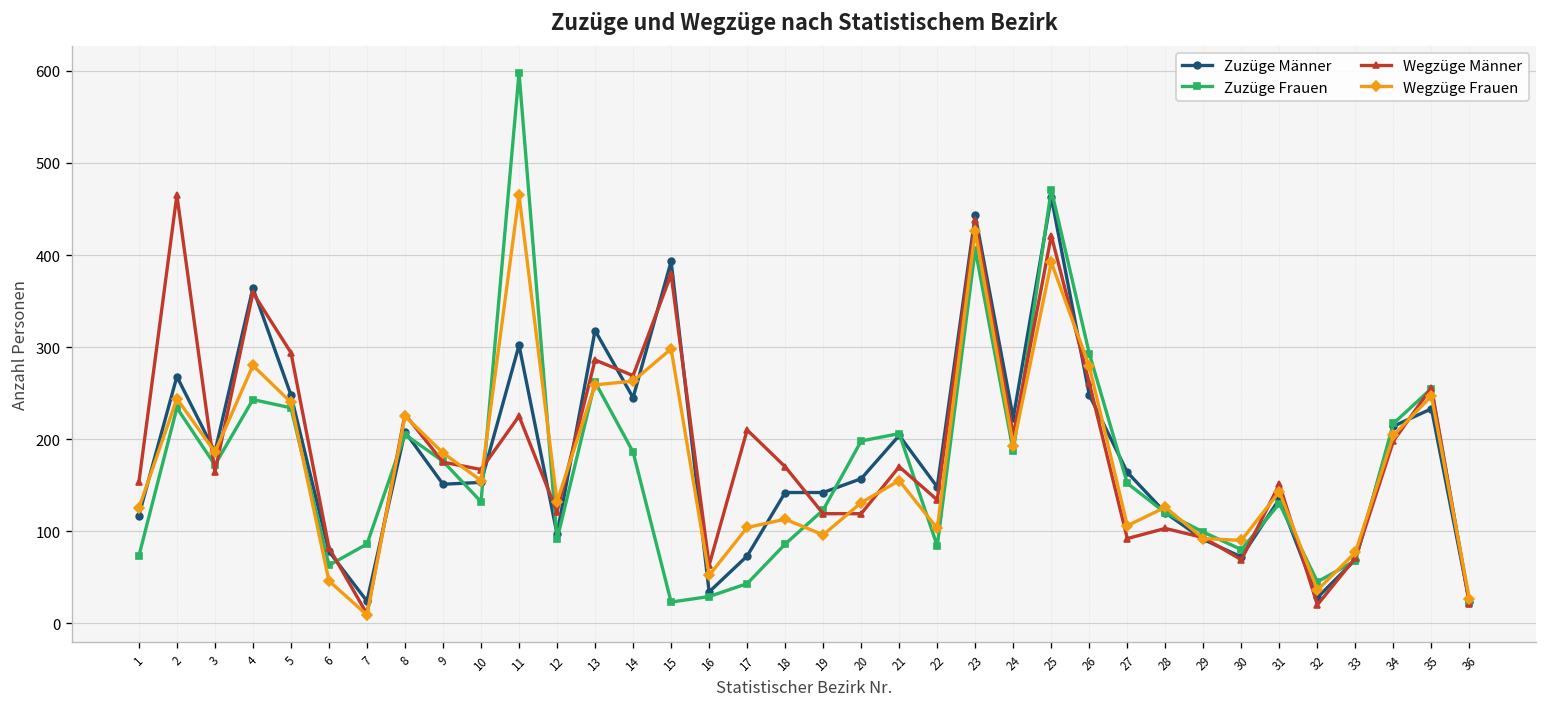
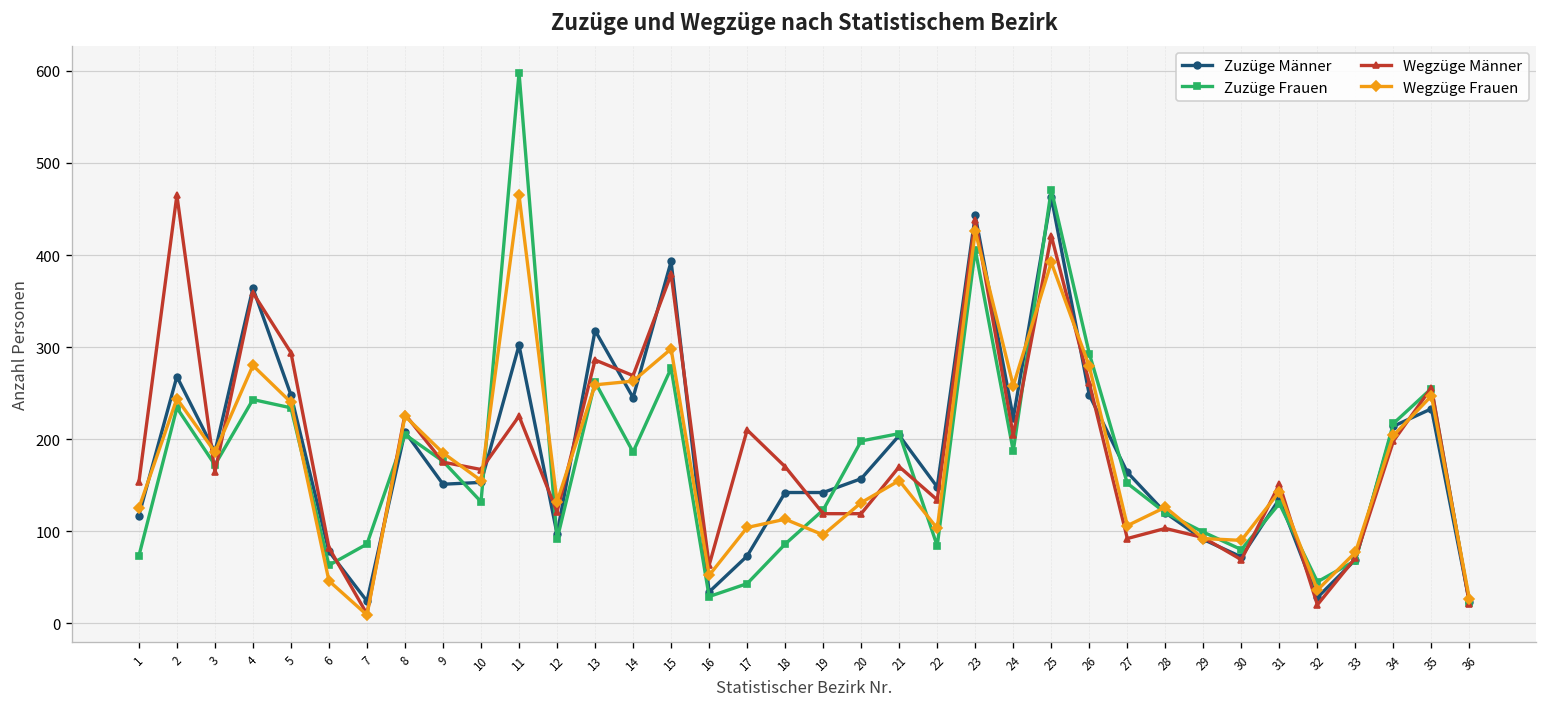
  {
    "Zuzüge Männer": {
      "1": 120,
      "2": 270,
      "4": 360,
      "5": 250,
      "6": 80,
      "7": 20,
      "9": 150,
      "11": 300,
      "12": 100,
      "13": 320,
      "14": 250,
      "15": 390,
      "16": 30,
      "17": 70,
      "18": 140,
      "19": 140,
      "20": 160,
      "22": 150,
      "23": 440,
      "24": 220,
      "25": 460,
      "26": 250,
      "27": 160,
      "31": 140,
      "32": 30,
      "35": 230
    },
    "Zuzüge Frauen": {
      "1": 70,
      "2": 230,
      "3": 170,
      "4": 240,
      "5": 230,
      "6": 60,
      "7": 90,
      "10": 130,
      "11": 600,
      "12": 90,
      "14": 190,
-     "15": 20,
+     "15": 280,
      "16": 30,
      "17": 40,
      "18": 90,
      "19": 120,
      "20": 200,
      "22": 80,
      "23": 410,
      "24": 190,
      "25": 470,
      "26": 290,
      "27": 150,
      "29": 100,
      "30": 80,
      "31": 130,
      "32": 50
    },
    "Wegzüge Männer": {
      "1": 150,
      "2": 470,
      "3": 160,
      "4": 360,
      "5": 290,
      "6": 80,
      "10": 170,
      "11": 230,
      "12": 120,
      "13": 290,
      "14": 270,
      "15": 380,
      "16": 60,
      "17": 210,
      "18": 170,
      "19": 120,
      "20": 120,
      "21": 170,
      "22": 130,
      "23": 440,
      "24": 200,
      "25": 420,
      "26": 260,
      "27": 90,
      "28": 100,
      "31": 150,
      "32": 20,
      "34": 200
    },
    "Wegzüge Frauen": {
      "1": 130,
      "2": 240,
      "4": 280,
      "5": 240,
      "6": 50,
      "9": 190,
      "11": 470,
      "12": 130,
      "14": 260,
      "15": 300,
      "16": 50,
      "17": 100,
      "18": 110,
      "19": 100,
      "20": 130,
      "21": 160,
      "22": 100,
      "23": 430,
-     "24": 190,
+     "24": 260,
      "25": 390,
      "26": 280,
      "27": 110,
      "28": 130,
      "30": 90,
      "31": 140,
      "32": 40,
      "33": 80,
      "34": 200,
      "35": 250
    }
  }
